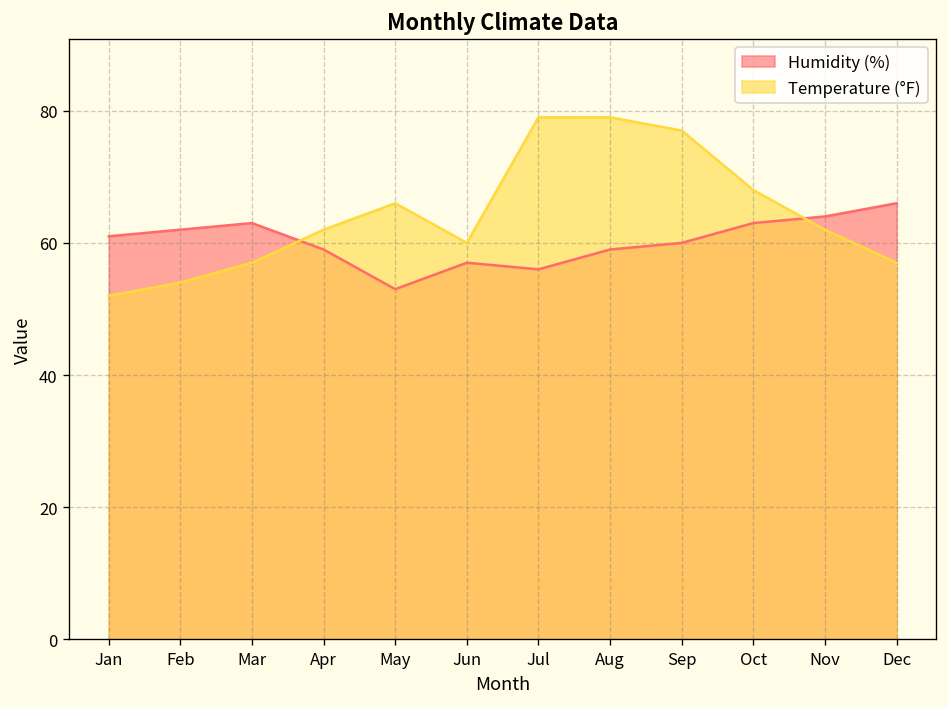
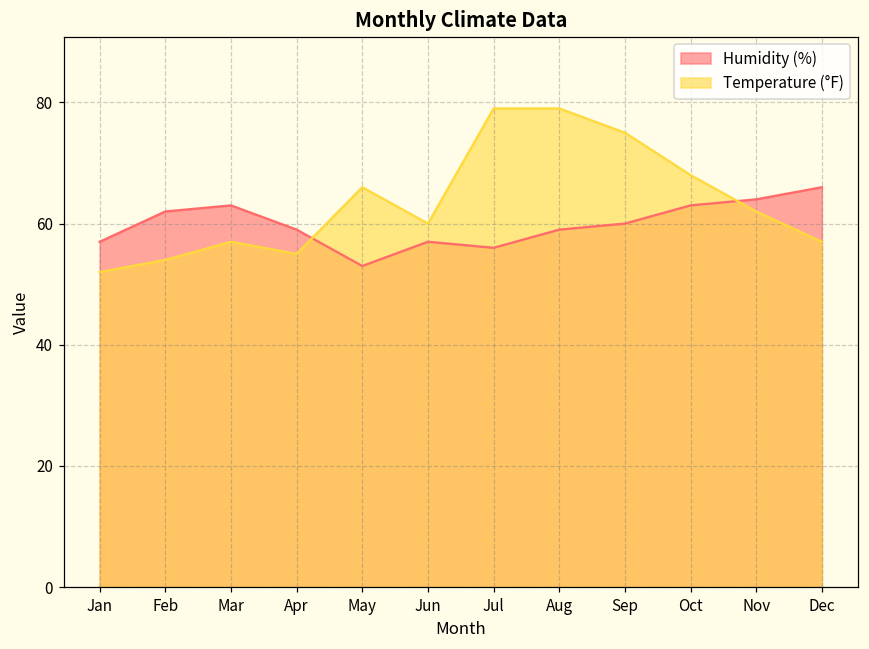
  {
    "Humidity (%)": {
-     "Jan": 61,
+     "Jan": 57,
      "Feb": 62,
      "Mar": 63,
      "Apr": 59,
      "May": 53,
      "Jun": 57,
      "Jul": 56,
      "Aug": 59,
      "Sep": 60,
      "Oct": 63,
      "Nov": 64,
      "Dec": 66
    },
    "Temperature (°F)": {
      "Jan": 52,
      "Feb": 54,
      "Mar": 57,
-     "Apr": 62,
+     "Apr": 55,
      "May": 66,
      "Jun": 60,
      "Jul": 79,
      "Aug": 79,
-     "Sep": 77,
+     "Sep": 75,
      "Oct": 68,
      "Nov": 62,
      "Dec": 57
    }
  }
